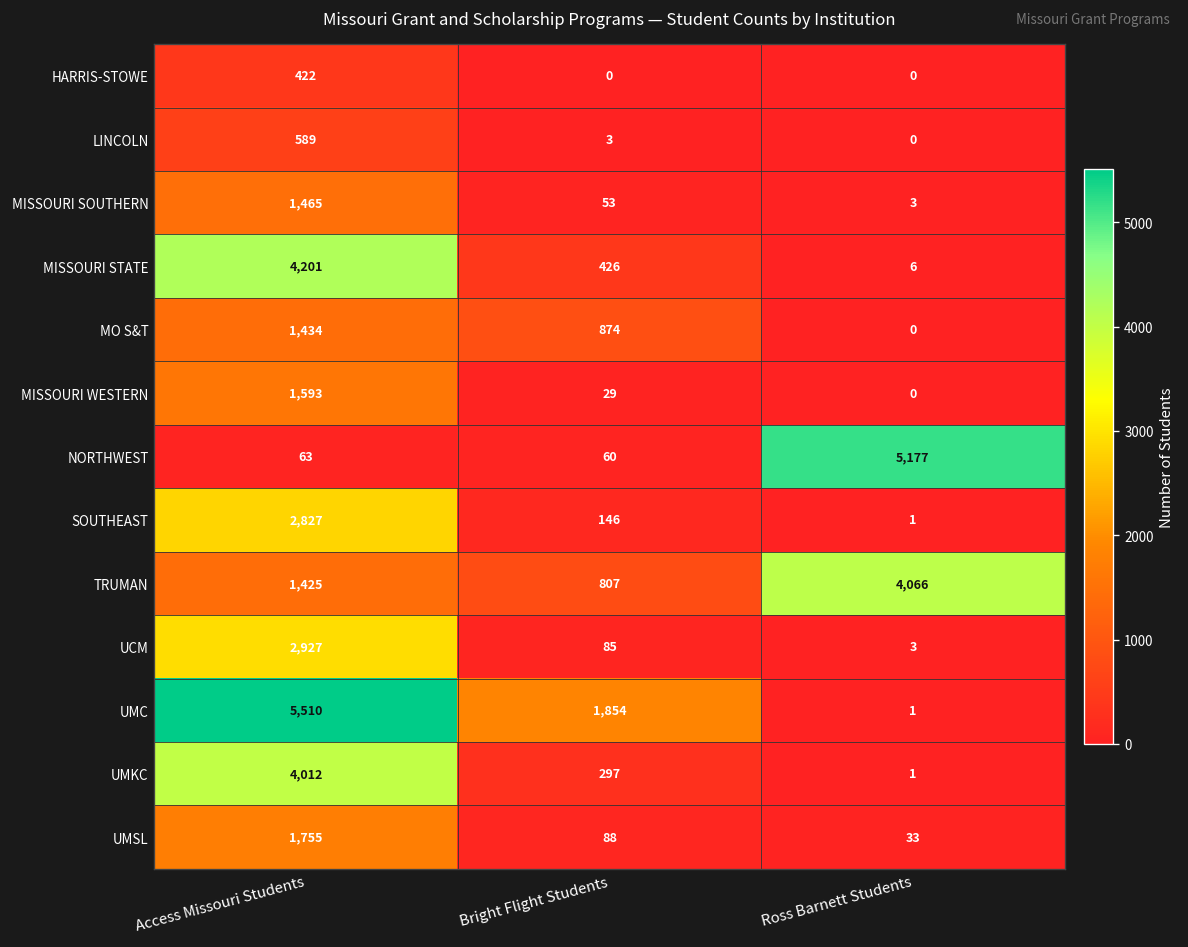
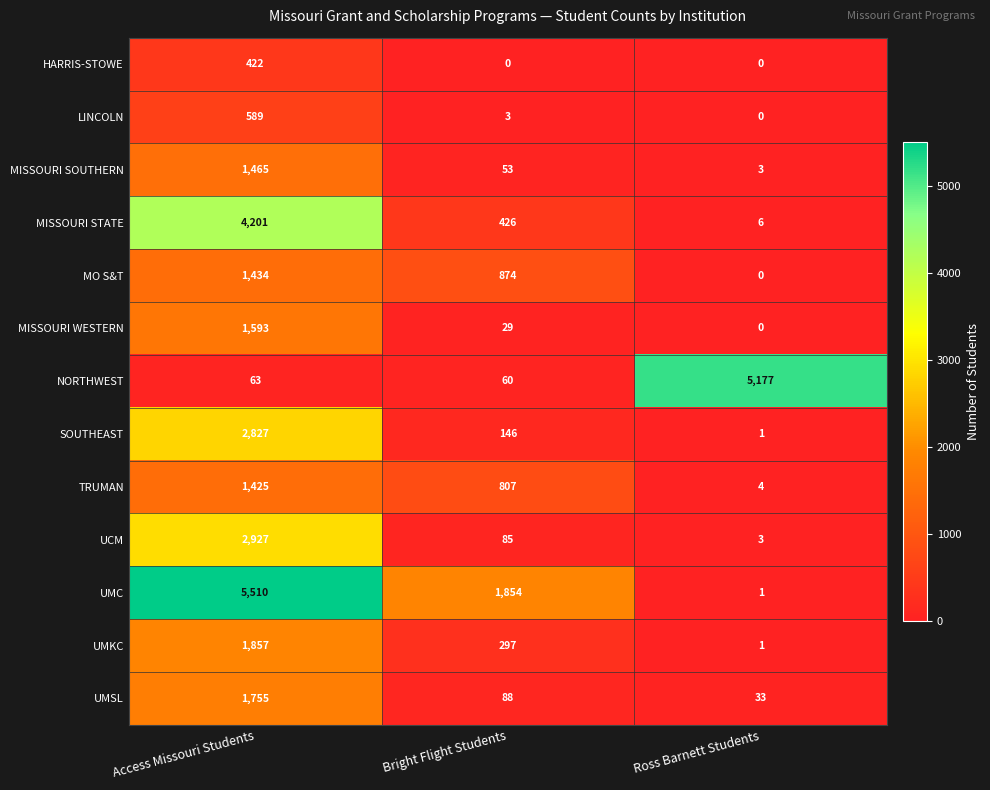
  {
    "HARRIS-STOWE": {
      "Access Missouri Students": "422",
      "Bright Flight Students": "0",
      "Ross Barnett Students": "0"
    },
    "LINCOLN": {
      "Access Missouri Students": "589",
      "Bright Flight Students": "3",
      "Ross Barnett Students": "0"
    },
    "MISSOURI SOUTHERN": {
      "Access Missouri Students": "1,465",
      "Bright Flight Students": "53",
      "Ross Barnett Students": "3"
    },
    "MISSOURI STATE": {
      "Access Missouri Students": "4,201",
      "Bright Flight Students": "426",
      "Ross Barnett Students": "6"
    },
    "MO S&T": {
      "Access Missouri Students": "1,434",
      "Bright Flight Students": "874",
      "Ross Barnett Students": "0"
    },
    "MISSOURI WESTERN": {
      "Access Missouri Students": "1,593",
      "Bright Flight Students": "29",
      "Ross Barnett Students": "0"
    },
    "NORTHWEST": {
      "Access Missouri Students": "63",
      "Bright Flight Students": "60",
      "Ross Barnett Students": "5,177"
    },
    "SOUTHEAST": {
      "Access Missouri Students": "2,827",
      "Bright Flight Students": "146",
      "Ross Barnett Students": "1"
    },
    "TRUMAN": {
      "Access Missouri Students": "1,425",
      "Bright Flight Students": "807",
-     "Ross Barnett Students": "4,066"
+     "Ross Barnett Students": "4"
    },
    "UCM": {
      "Access Missouri Students": "2,927",
      "Bright Flight Students": "85",
      "Ross Barnett Students": "3"
    },
    "UMC": {
      "Access Missouri Students": "5,510",
      "Bright Flight Students": "1,854",
      "Ross Barnett Students": "1"
    },
    "UMKC": {
-     "Access Missouri Students": "4,012",
+     "Access Missouri Students": "1,857",
      "Bright Flight Students": "297",
      "Ross Barnett Students": "1"
    },
    "UMSL": {
      "Access Missouri Students": "1,755",
      "Bright Flight Students": "88",
      "Ross Barnett Students": "33"
    }
  }
